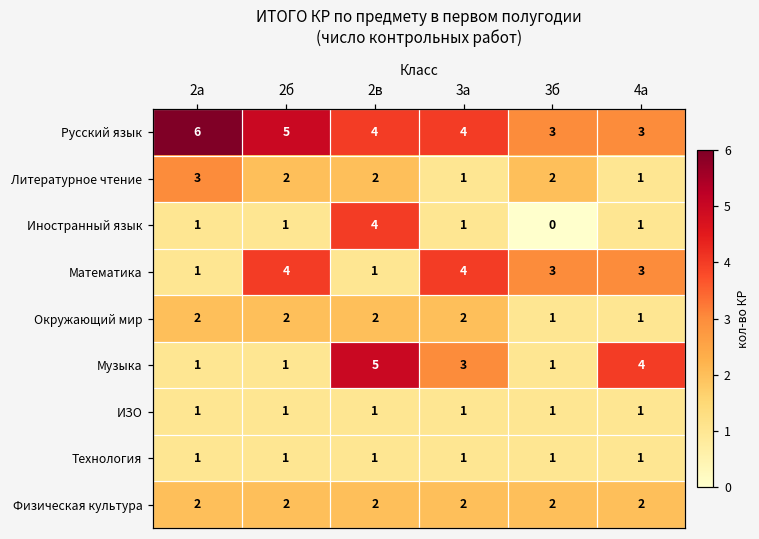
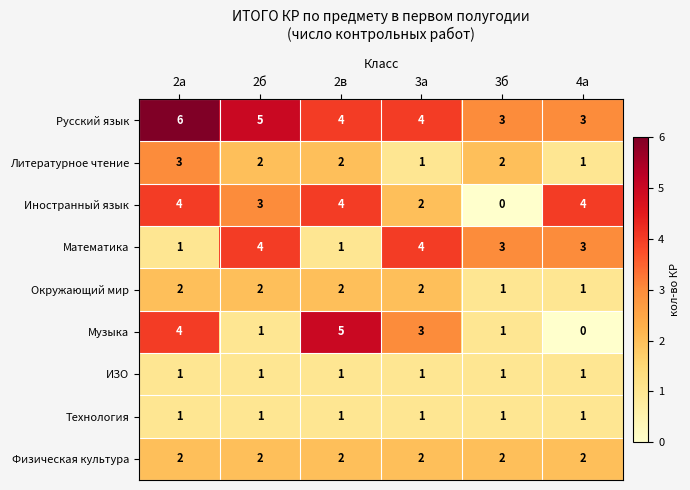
  {
    "Русский язык": {
      "2а": 6,
      "2б": 5,
      "2в": 4,
      "3а": 4,
      "3б": 3,
      "4а": 3
    },
    "Литературное чтение": {
      "2а": 3,
      "2б": 2,
      "2в": 2,
      "3а": 1,
      "3б": 2,
      "4а": 1
    },
    "Иностранный язык": {
-     "2а": 1,
-     "2б": 1,
+     "2а": 4,
+     "2б": 3,
      "2в": 4,
-     "3а": 1,
+     "3а": 2,
      "3б": 0,
-     "4а": 1
+     "4а": 4
    },
    "Математика": {
      "2а": 1,
      "2б": 4,
      "2в": 1,
      "3а": 4,
      "3б": 3,
      "4а": 3
    },
    "Окружающий мир": {
      "2а": 2,
      "2б": 2,
      "2в": 2,
      "3а": 2,
      "3б": 1,
      "4а": 1
    },
    "Музыка": {
-     "2а": 1,
+     "2а": 4,
      "2б": 1,
      "2в": 5,
      "3а": 3,
      "3б": 1,
-     "4а": 4
+     "4а": 0
    },
    "ИЗО": {
      "2а": 1,
      "2б": 1,
      "2в": 1,
      "3а": 1,
      "3б": 1,
      "4а": 1
    },
    "Технология": {
      "2а": 1,
      "2б": 1,
      "2в": 1,
      "3а": 1,
      "3б": 1,
      "4а": 1
    },
    "Физическая культура": {
      "2а": 2,
      "2б": 2,
      "2в": 2,
      "3а": 2,
      "3б": 2,
      "4а": 2
    }
  }
